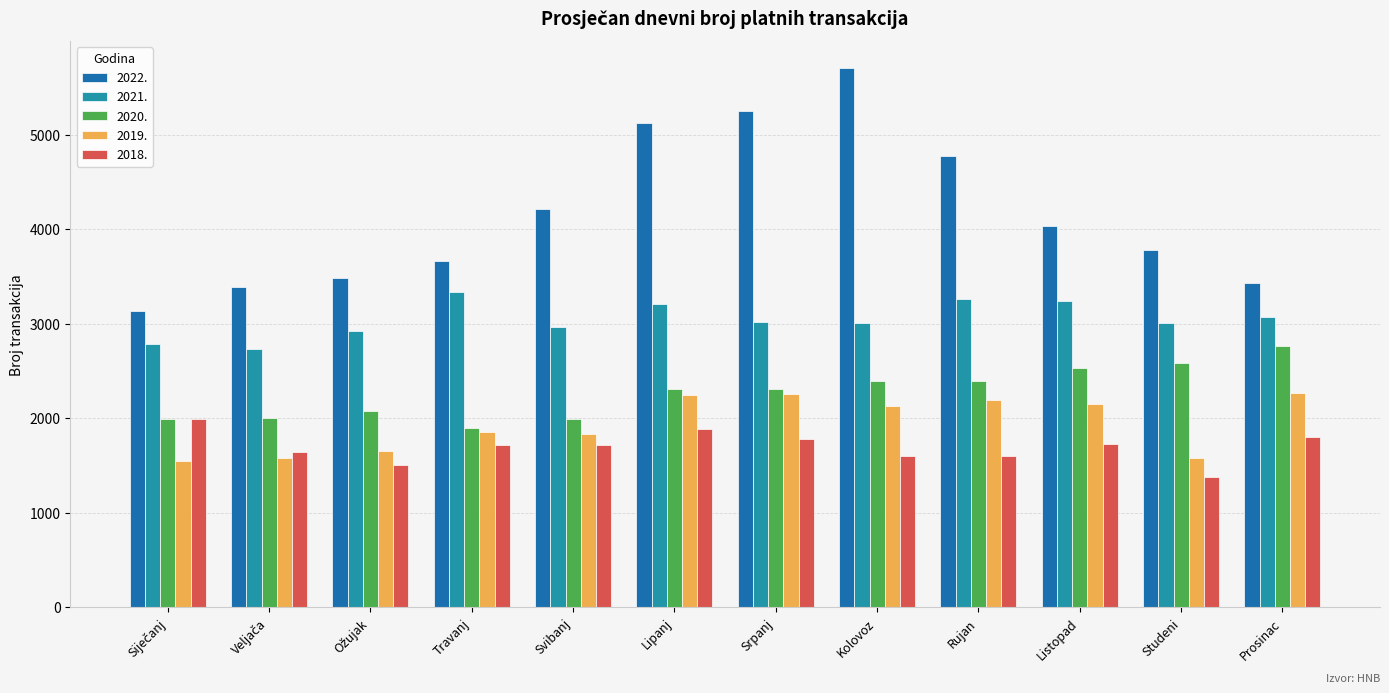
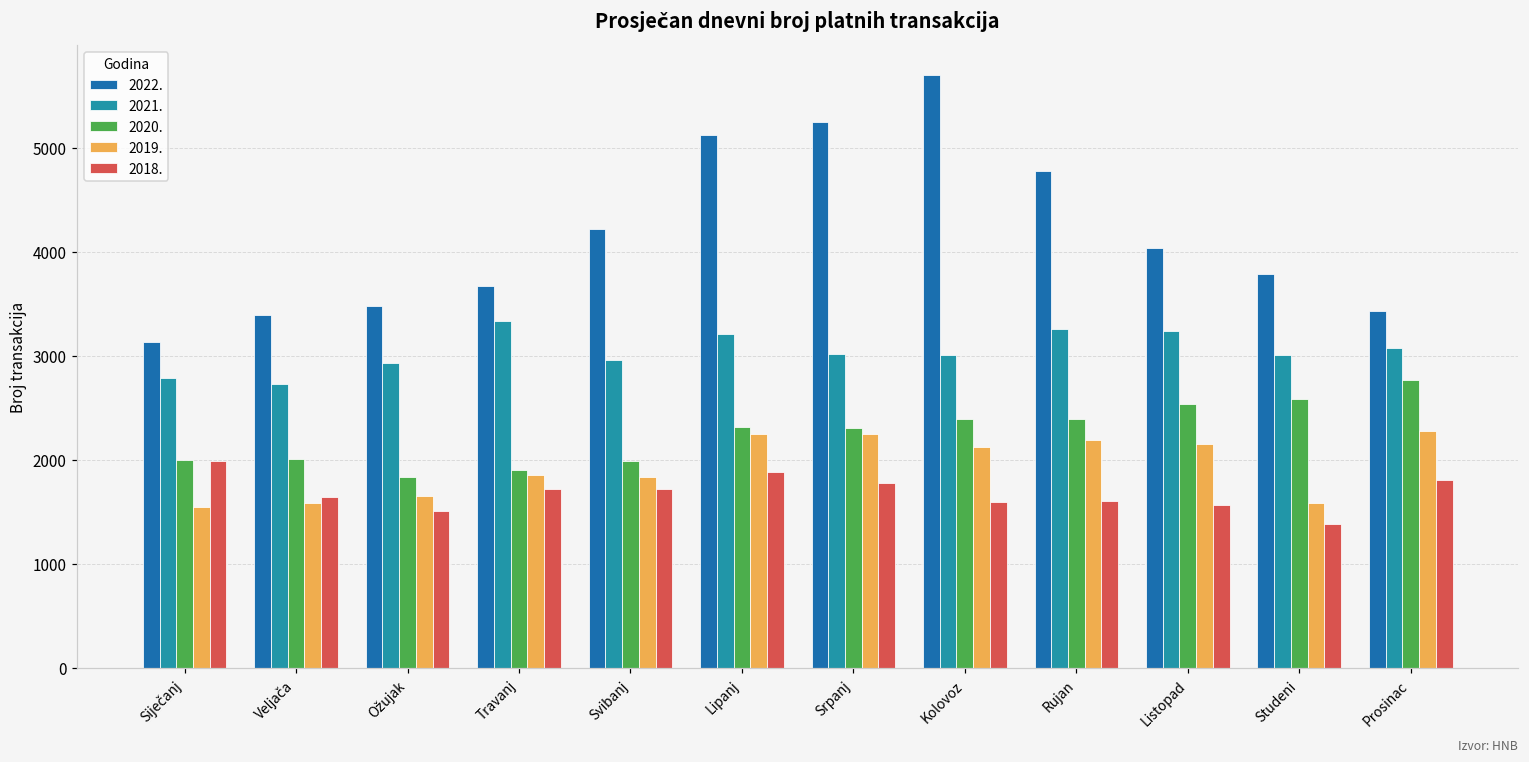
  {
    "2020.": {
      "Siječanj": 2000,
      "Veljača": 2000,
-     "Ožujak": 2100,
+     "Ožujak": 1800,
      "Travanj": 1900,
      "Svibanj": 2000,
      "Lipanj": 2300,
      "Srpanj": 2300,
      "Kolovoz": 2400,
      "Rujan": 2400,
      "Listopad": 2500,
      "Studeni": 2600,
      "Prosinac": 2800
    },
    "2019.": {
      "Siječanj": 1500,
      "Veljača": 1600,
      "Ožujak": 1700,
      "Travanj": 1900,
      "Svibanj": 1800,
      "Lipanj": 2200,
      "Srpanj": 2300,
      "Kolovoz": 2100,
      "Rujan": 2200,
      "Listopad": 2200,
      "Studeni": 1600,
      "Prosinac": 2300
    },
    "2018.": {
      "Siječanj": 2000,
      "Veljača": 1600,
      "Ožujak": 1500,
      "Travanj": 1700,
      "Svibanj": 1700,
      "Lipanj": 1900,
      "Srpanj": 1800,
      "Kolovoz": 1600,
      "Rujan": 1600,
-     "Listopad": 1700,
+     "Listopad": 1600,
      "Studeni": 1400,
      "Prosinac": 1800
    }
  }
